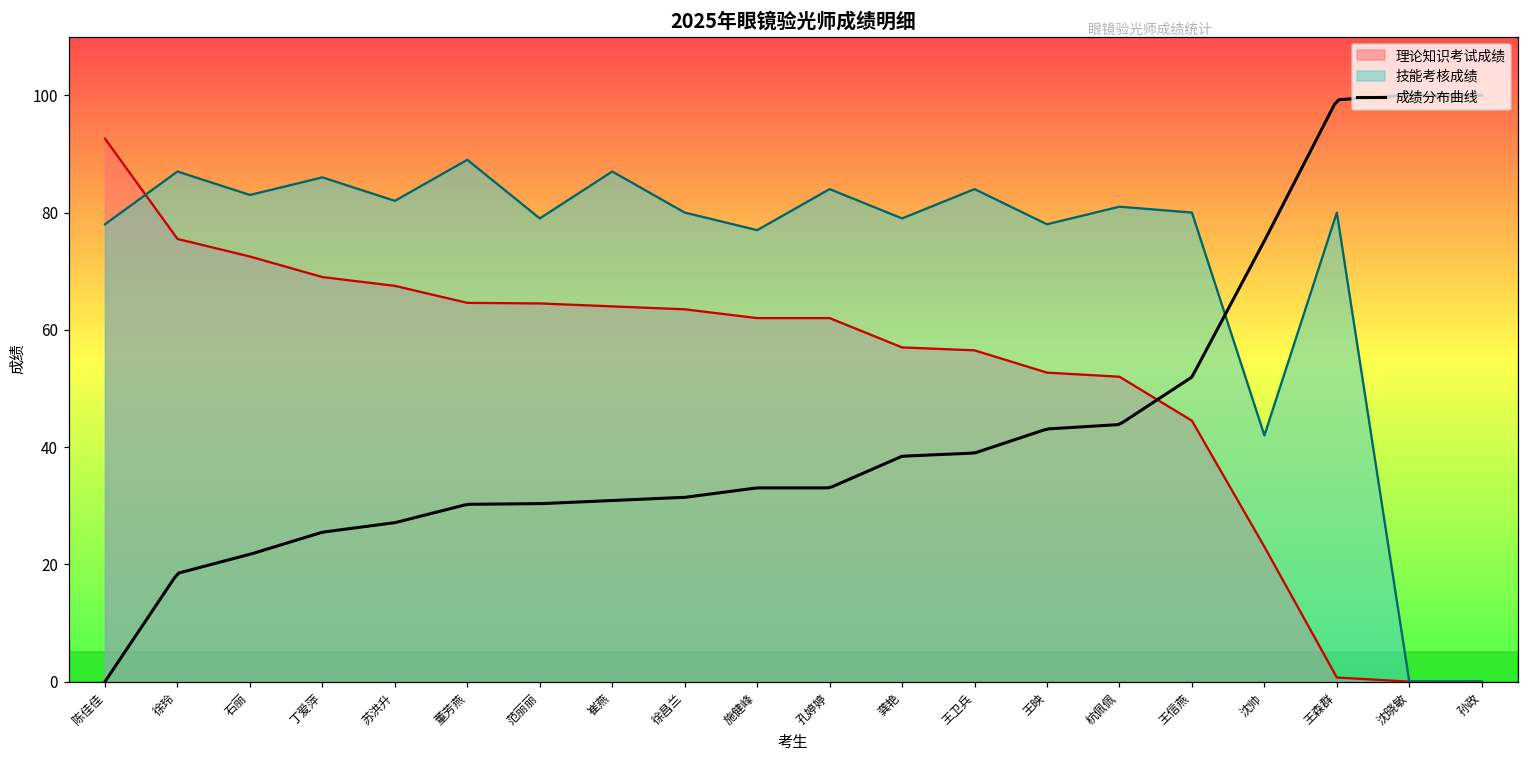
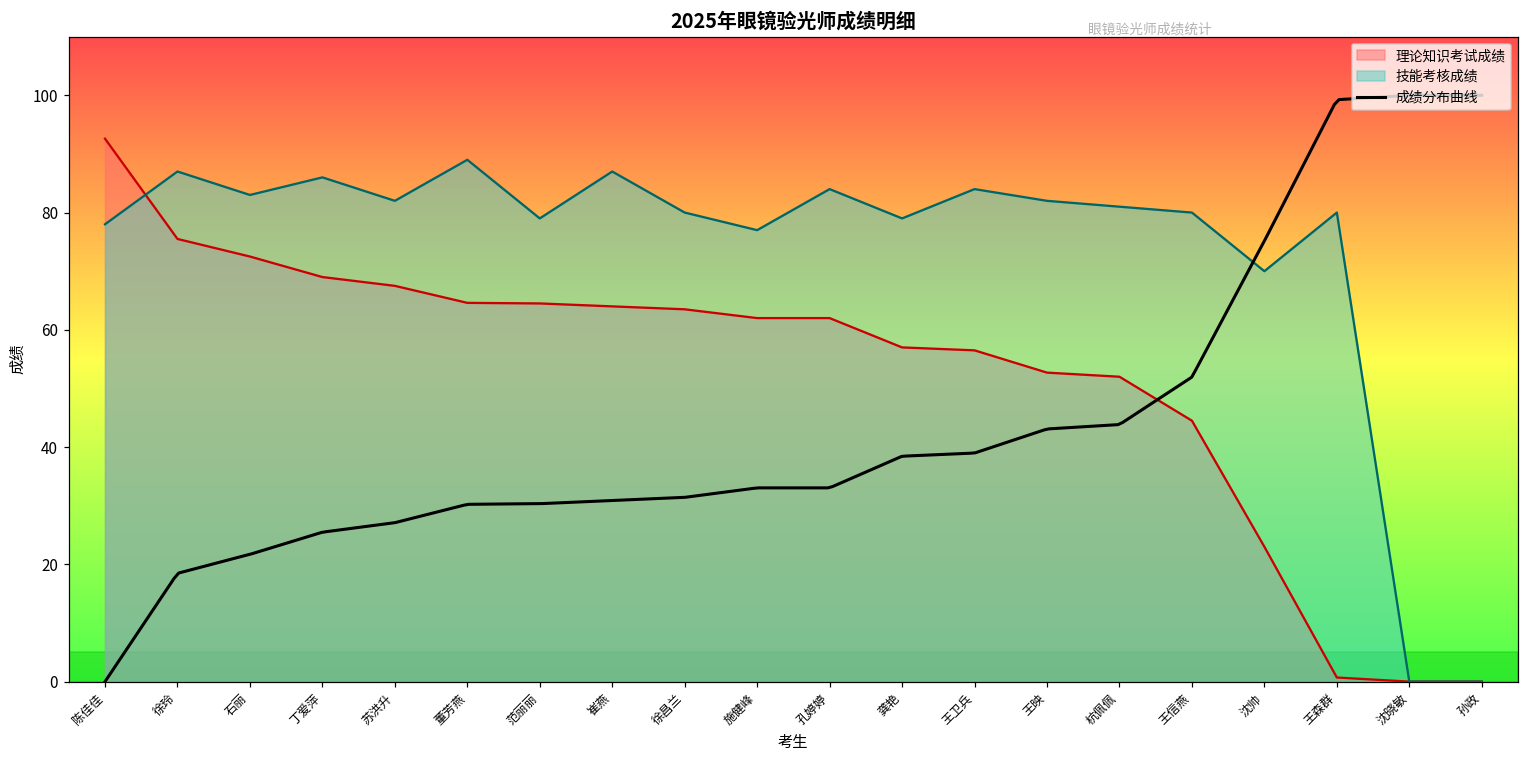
  {
    "理论知识考试成绩": {
      "陈佳佳": 93,
      "徐玲": 76,
      "石丽": 73,
      "丁爱萍": 69,
      "苏洪升": 68,
      "董芳燕": 65,
      "范丽丽": 65,
      "崔燕": 64,
      "徐昌兰": 64,
      "施健峰": 62,
      "孔婷婷": 62,
      "龚艳": 57,
      "王卫兵": 57,
      "王映": 53,
      "杭佩佩": 52,
      "王信燕": 45,
      "沈帅": 23,
      "王森群": 1
    },
    "技能考核成绩": {
      "陈佳佳": 78,
      "徐玲": 87,
      "石丽": 83,
      "丁爱萍": 86,
      "苏洪升": 82,
      "董芳燕": 89,
      "范丽丽": 79,
      "崔燕": 87,
      "徐昌兰": 80,
      "施健峰": 77,
      "孔婷婷": 84,
      "龚艳": 79,
      "王卫兵": 84,
-     "王映": 78,
+     "王映": 82,
      "杭佩佩": 81,
      "王信燕": 80,
-     "沈帅": 42,
+     "沈帅": 70,
      "王森群": 80
    },
    "成绩分布曲线": {
      "陈佳佳": 0
    }
  }
